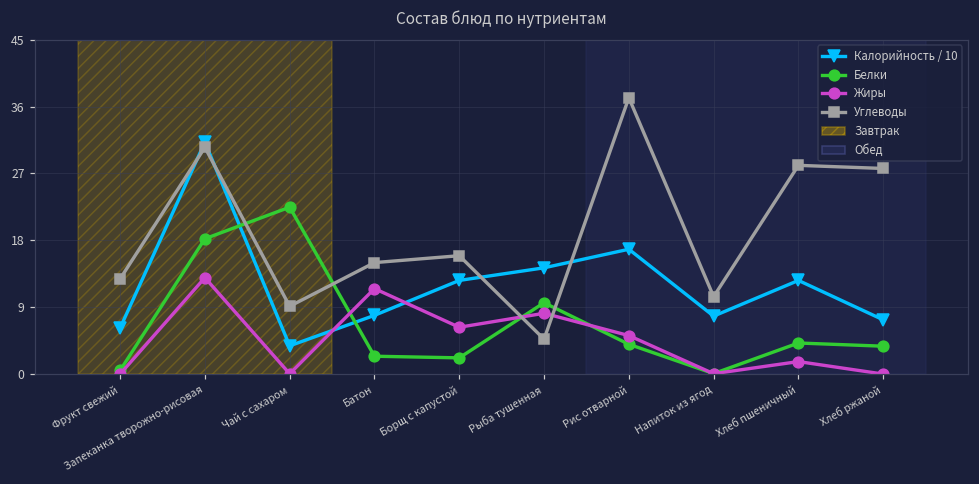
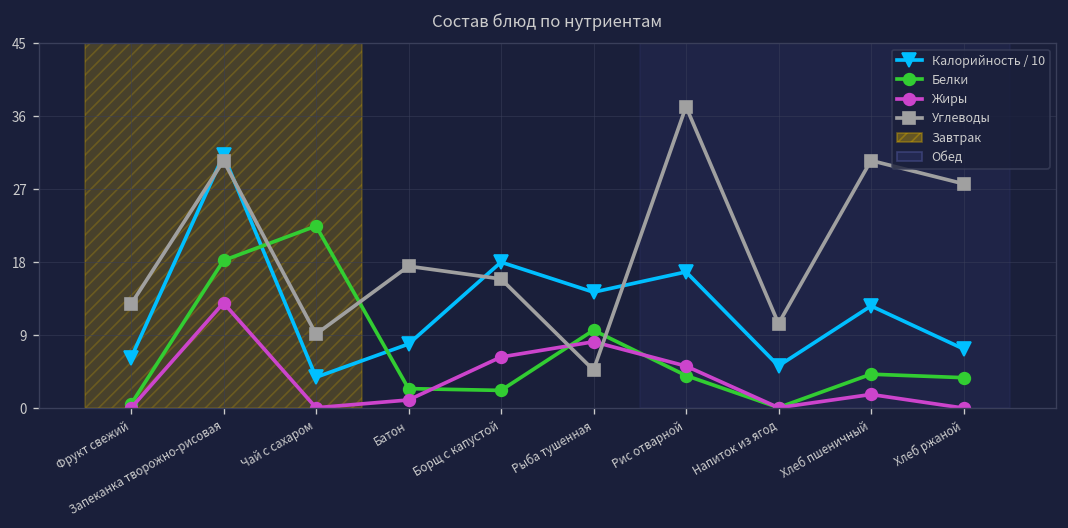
  {
    "Калорийность / 10": {
      "Фрукт свежий": 6,
      "Запеканка творожно-рисовая": 31,
      "Чай с сахаром": 4,
      "Батон": 8,
-     "Борщ с капустой": 13,
+     "Борщ с капустой": 18,
      "Рыба тушенная": 14,
      "Рис отварной": 17,
-     "Напиток из ягод": 8,
+     "Напиток из ягод": 5,
      "Хлеб пшеничный": 13,
      "Хлеб ржаной": 7
    },
    "Белки": {
      "Фрукт свежий": 0,
      "Запеканка творожно-рисовая": 18,
      "Чай с сахаром": 22,
      "Батон": 2,
      "Борщ с капустой": 2,
      "Рыба тушенная": 10,
      "Рис отварной": 4,
      "Хлеб пшеничный": 4,
      "Хлеб ржаной": 4
    },
    "Жиры": {
      "Фрукт свежий": 0,
      "Запеканка творожно-рисовая": 13,
      "Чай с сахаром": 0,
-     "Батон": 12,
+     "Батон": 1,
      "Борщ с капустой": 6,
      "Рыба тушенная": 8,
      "Рис отварной": 5,
      "Хлеб пшеничный": 2,
      "Хлеб ржаной": 0
    },
    "Углеводы": {
      "Фрукт свежий": 13,
      "Запеканка творожно-рисовая": 31,
      "Чай с сахаром": 9,
-     "Батон": 15,
+     "Батон": 18,
      "Борщ с капустой": 16,
      "Рыба тушенная": 5,
      "Рис отварной": 37,
      "Напиток из ягод": 10,
-     "Хлеб пшеничный": 28,
+     "Хлеб пшеничный": 31,
      "Хлеб ржаной": 28
    }
  }
